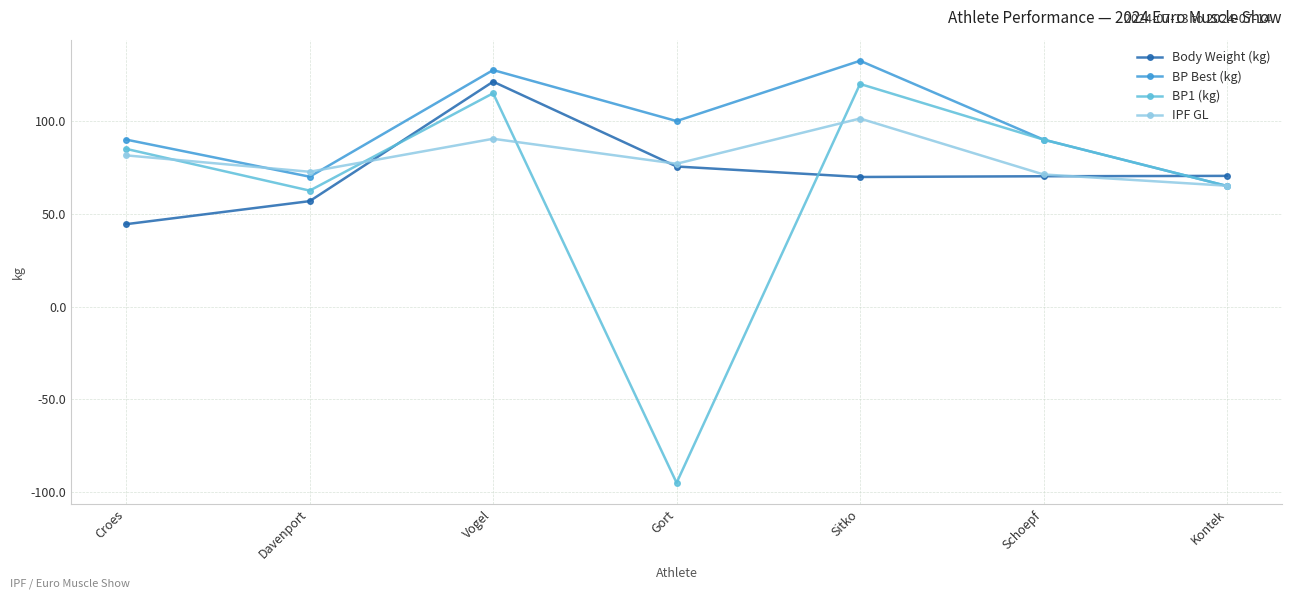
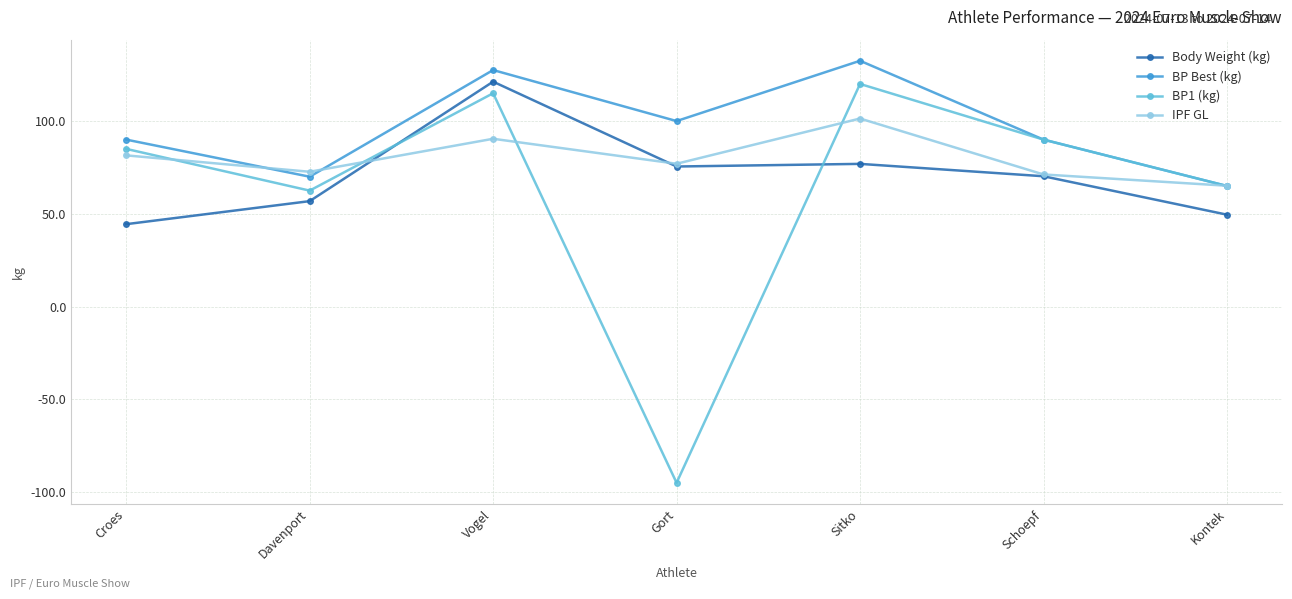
  {
    "Body Weight (kg)": {
      "Croes": 44,
      "Davenport": 57,
      "Vogel": 121,
      "Gort": 76,
-     "Sitko": 70,
-     "Kontek": 70
+     "Sitko": 77,
+     "Kontek": 50
    }
  }
